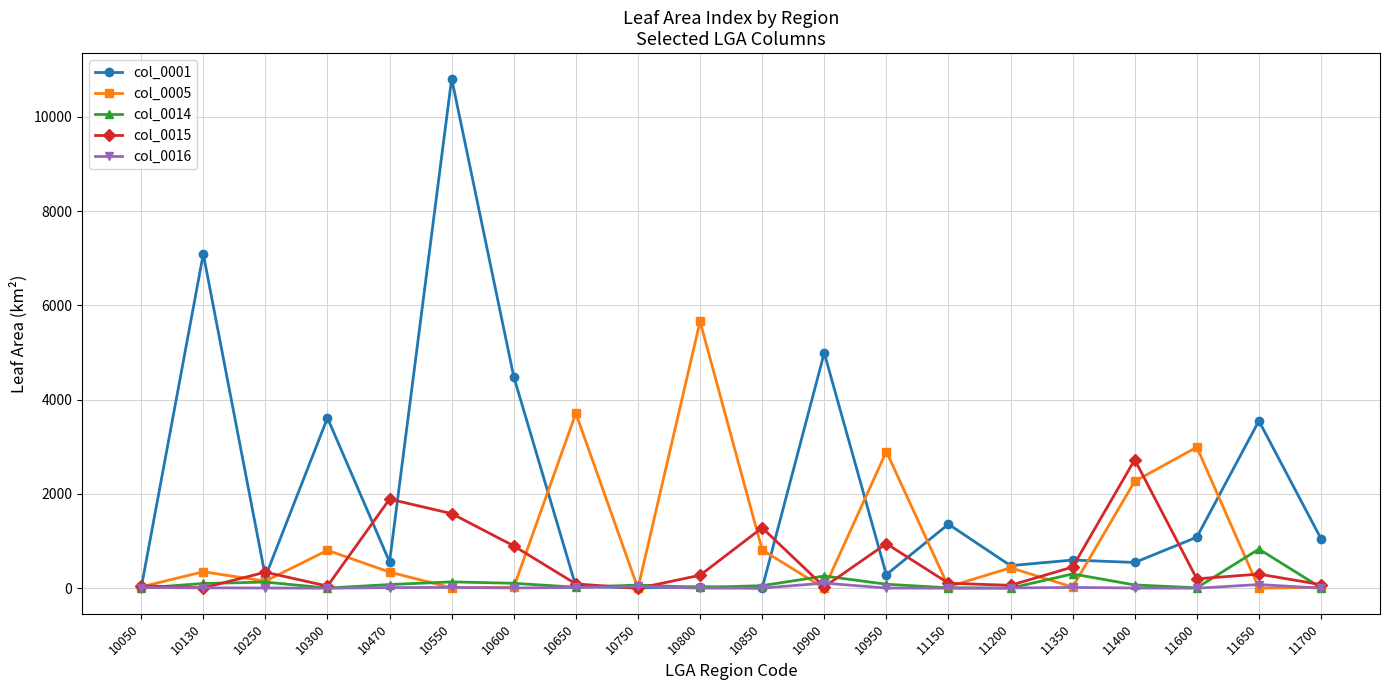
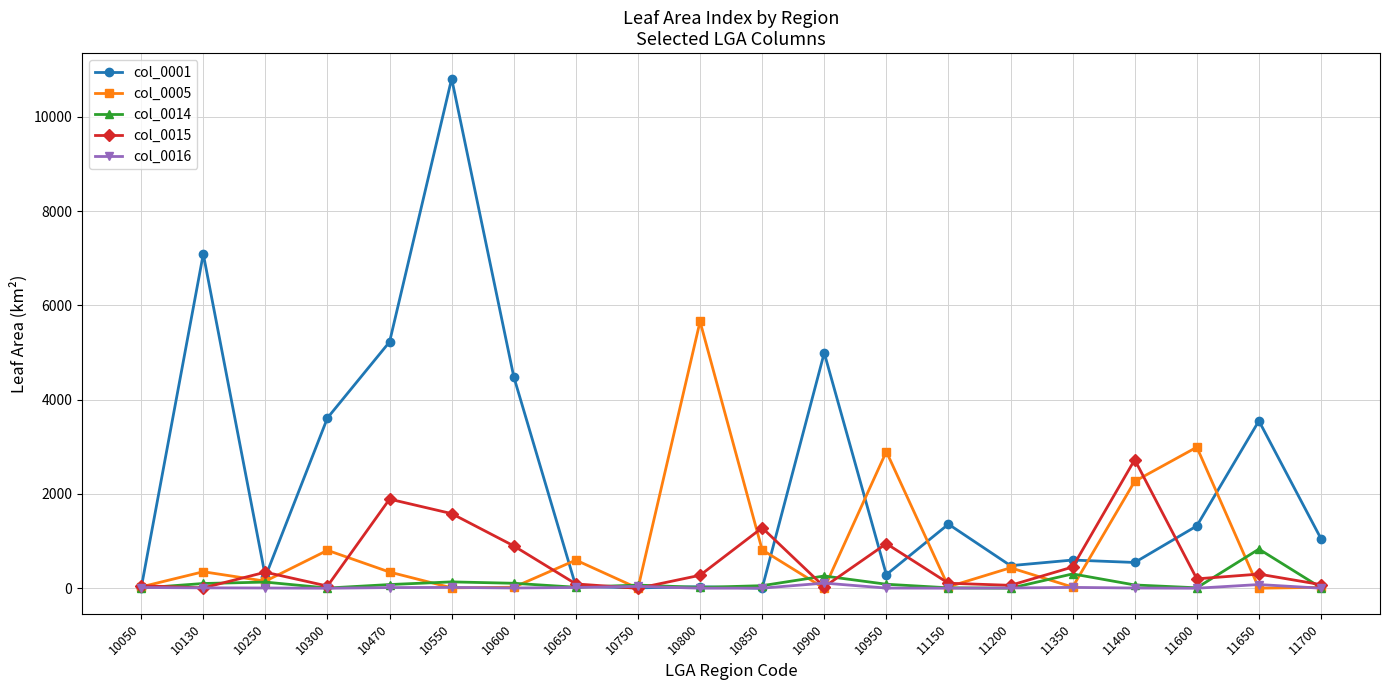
  {
    "col_0001": {
      "10130": 7100,
      "10250": 200,
      "10300": 3600,
-     "10470": 600,
+     "10470": 5200,
      "10550": 10800,
      "10600": 4500,
      "10900": 5000,
      "10950": 300,
      "11150": 1400,
      "11350": 600,
      "11400": 500,
-     "11600": 1100,
+     "11600": 1300,
      "11650": 3600,
      "11700": 1100
    },
    "col_0005": {
      "10130": 400,
      "10300": 800,
      "10470": 300,
-     "10650": 3700,
+     "10650": 600,
      "10800": 5700,
      "10850": 800,
      "10950": 2900,
      "11400": 2300,
      "11600": 3000,
      "11650": 0
    },
    "col_0014": {
      "10130": 100,
      "10470": 100,
      "10550": 100,
      "10600": 100,
      "10900": 300,
      "10950": 100,
      "11350": 300,
      "11400": 100,
      "11650": 800
    },
    "col_0015": {
      "10250": 300,
      "10470": 1900,
      "10550": 1600,
      "10600": 900,
      "10800": 300,
      "10850": 1300,
      "10950": 900,
      "11150": 100,
      "11200": 100,
      "11350": 500,
      "11400": 2700,
      "11600": 200,
      "11650": 300,
      "11700": 100
    },
    "col_0016": {
      "10250": 0,
      "10470": 0,
      "10900": 100,
      "10950": 0,
      "11400": 0,
      "11650": 100
    }
  }
